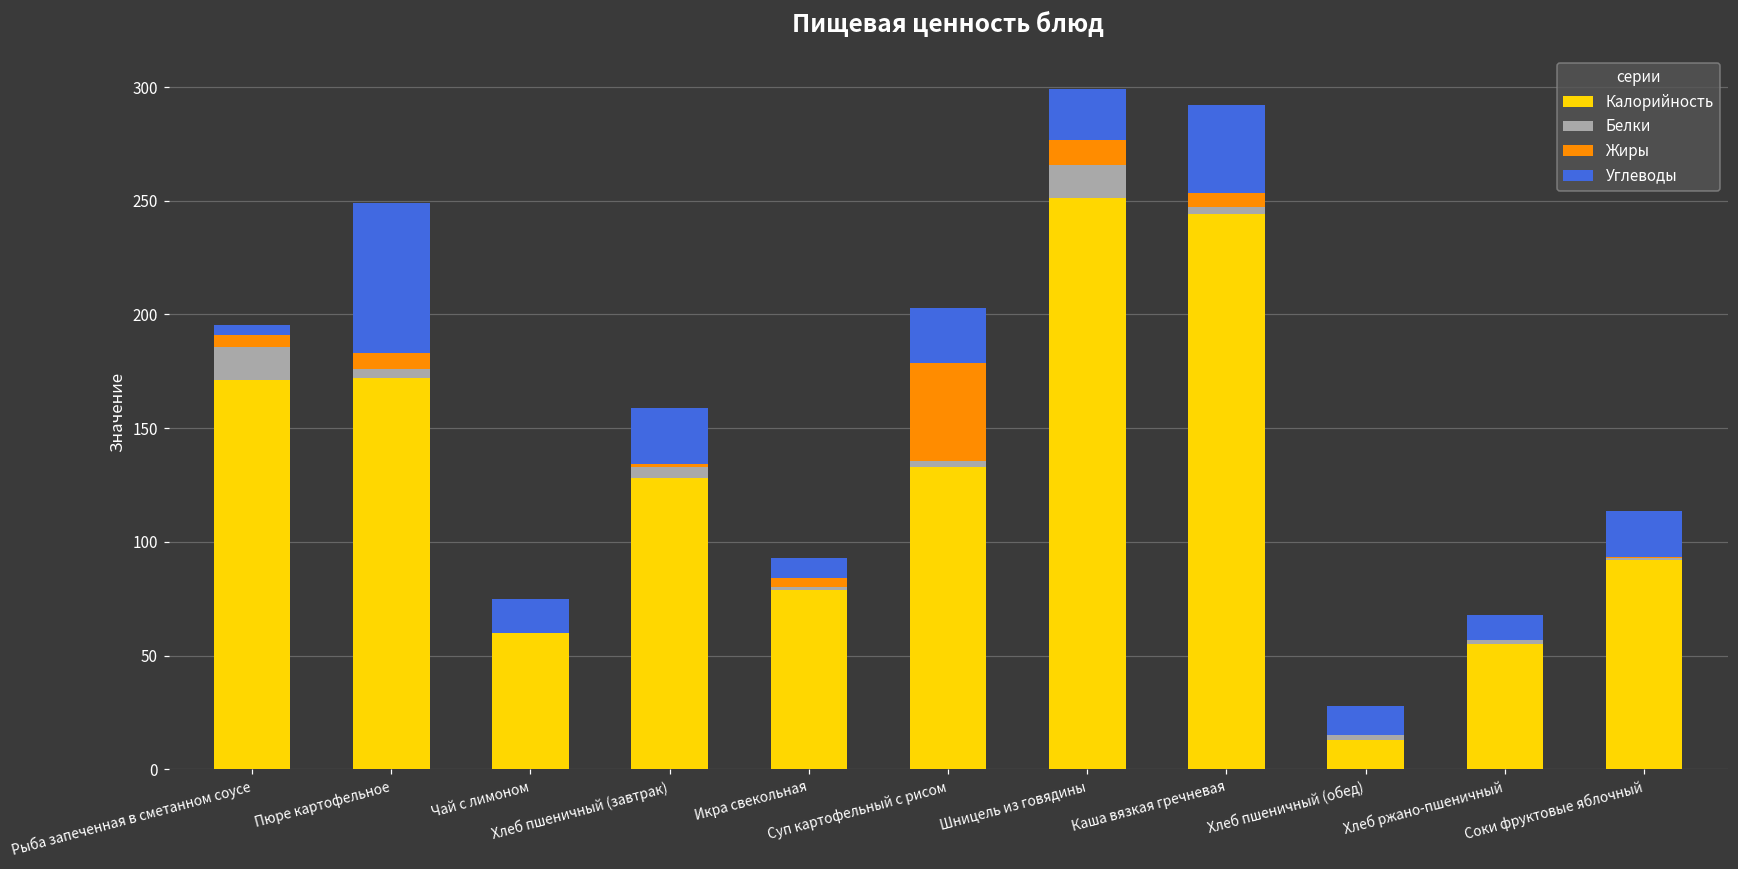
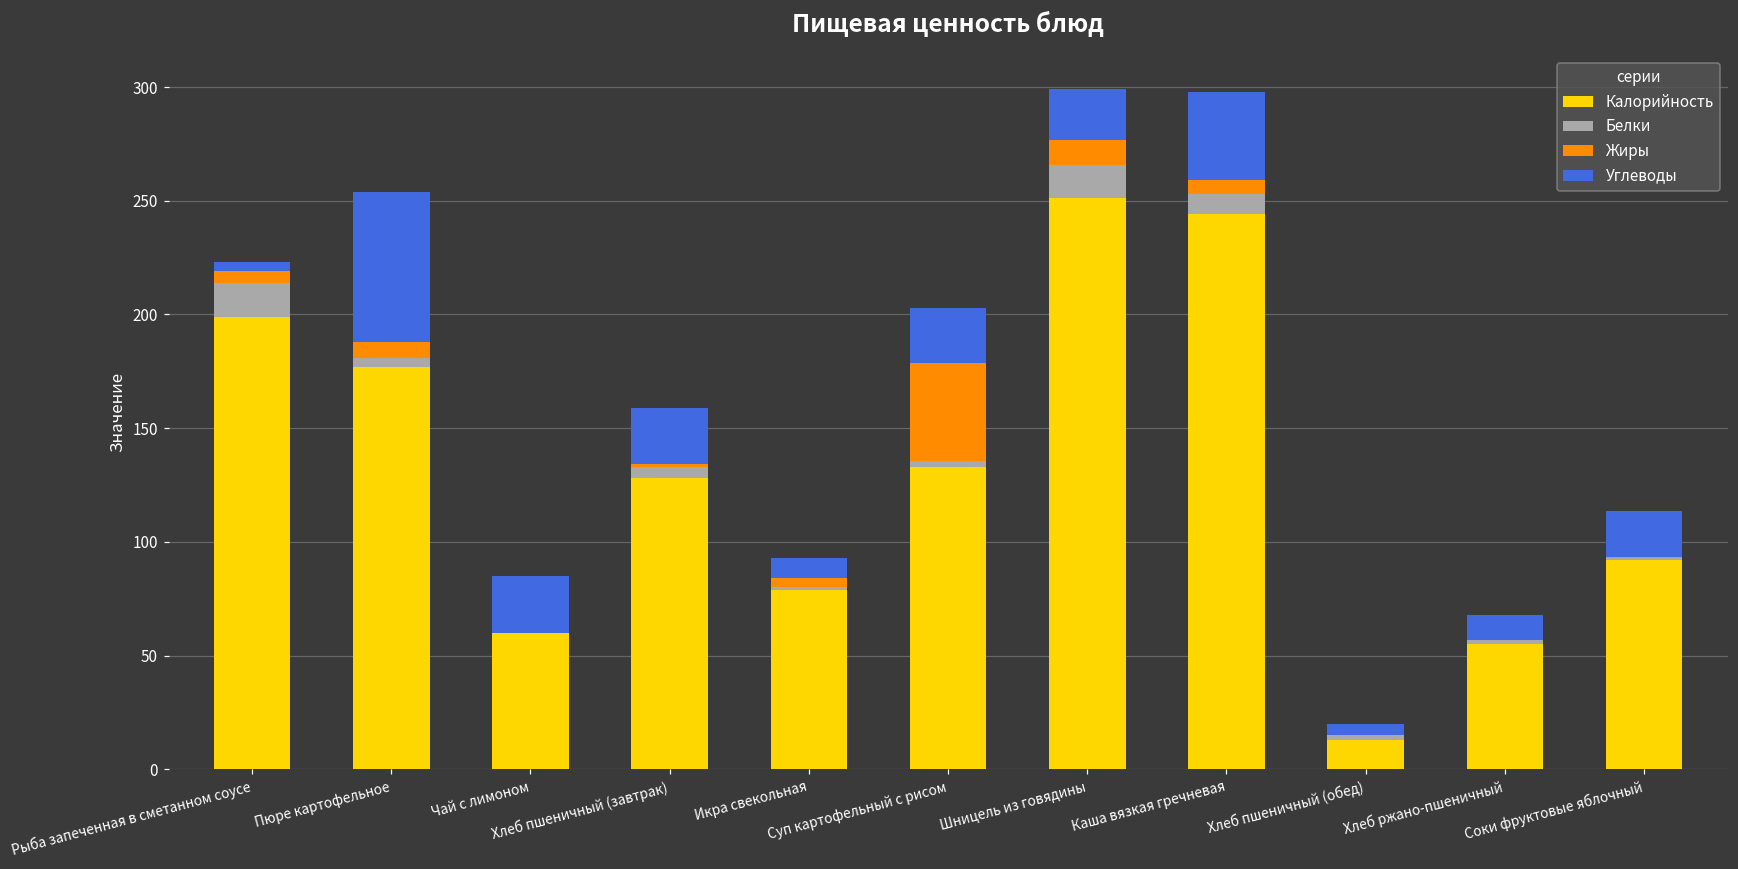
  {
    "Калорийность": {
-     "Рыба запеченная в сметанном соусе": 171,
-     "Пюре картофельное": 172,
+     "Рыба запеченная в сметанном соусе": 199,
+     "Пюре картофельное": 177,
      "Чай с лимоном": 60,
      "Хлеб пшеничный (завтрак)": 128,
      "Икра свекольная": 79,
      "Суп картофельный с рисом": 133,
      "Шницель из говядины": 251,
      "Каша вязкая гречневая": 244,
      "Хлеб пшеничный (обед)": 13,
      "Хлеб ржано-пшеничный": 55,
      "Соки фруктовые яблочный": 92
    },
    "Белки": {
      "Рыба запеченная в сметанном соусе": 15,
      "Пюре картофельное": 4,
      "Чай с лимоном": 0,
      "Хлеб пшеничный (завтрак)": 5,
      "Суп картофельный с рисом": 3,
      "Шницель из говядины": 15,
-     "Каша вязкая гречневая": 3,
+     "Каша вязкая гречневая": 9,
      "Хлеб пшеничный (обед)": 2,
      "Хлеб ржано-пшеничный": 2
    },
    "Жиры": {
      "Рыба запеченная в сметанном соусе": 5,
      "Пюре картофельное": 7,
      "Чай с лимоном": 0,
      "Икра свекольная": 4,
      "Суп картофельный с рисом": 43,
      "Шницель из говядины": 11,
      "Каша вязкая гречневая": 6,
      "Хлеб пшеничный (обед)": 0,
      "Хлеб ржано-пшеничный": 0
    },
    "Углеводы": {
      "Рыба запеченная в сметанном соусе": 4,
      "Пюре картофельное": 66,
-     "Чай с лимоном": 15,
+     "Чай с лимоном": 25,
      "Хлеб пшеничный (завтрак)": 25,
      "Икра свекольная": 9,
      "Суп картофельный с рисом": 24,
      "Шницель из говядины": 22,
      "Каша вязкая гречневая": 39,
-     "Хлеб пшеничный (обед)": 13,
+     "Хлеб пшеничный (обед)": 5,
      "Хлеб ржано-пшеничный": 11,
      "Соки фруктовые яблочный": 20
    }
  }
